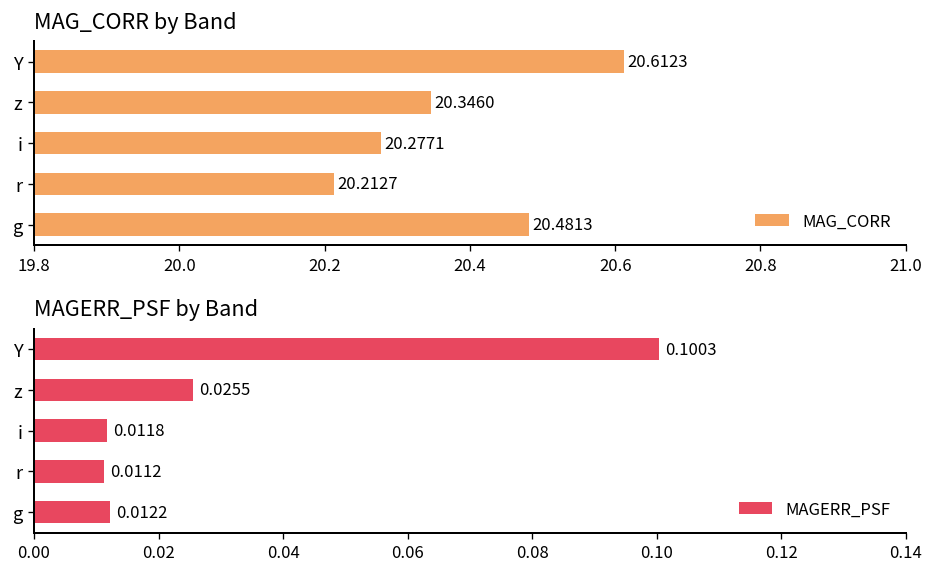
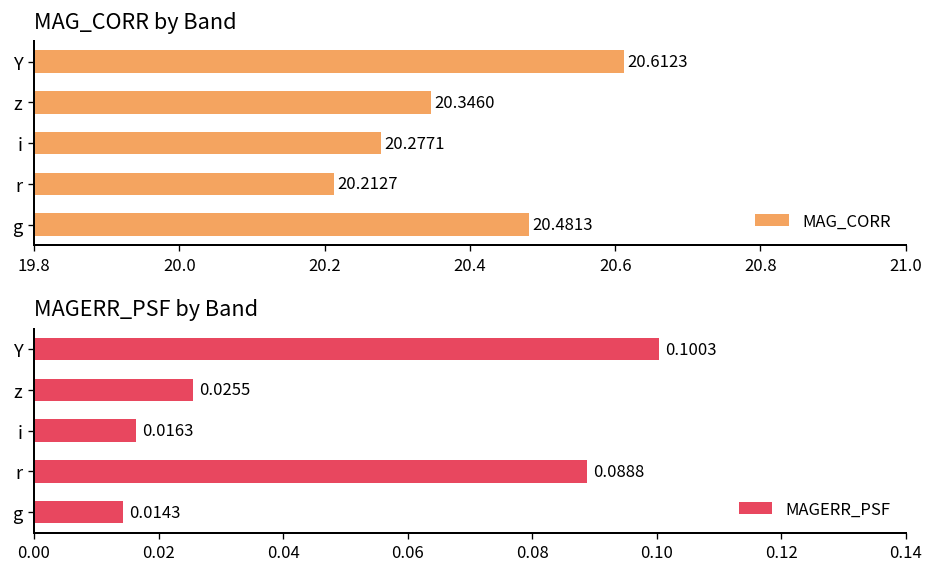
  {
    "MAG_CORR by Band": {
      "Y": 20.6123,
      "z": 20.3460,
      "i": 20.2771,
      "r": 20.2127,
      "g": 20.4813
    },
    "MAGERR_PSF by Band": {
      "Y": 0.1003,
      "z": 0.0255,
-     "i": 0.0118,
-     "r": 0.0112,
-     "g": 0.0122
+     "i": 0.0163,
+     "r": 0.0888,
+     "g": 0.0143
    }
  }
